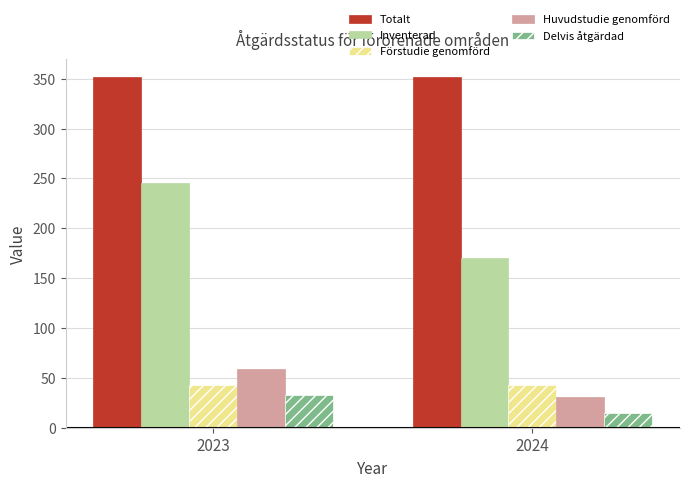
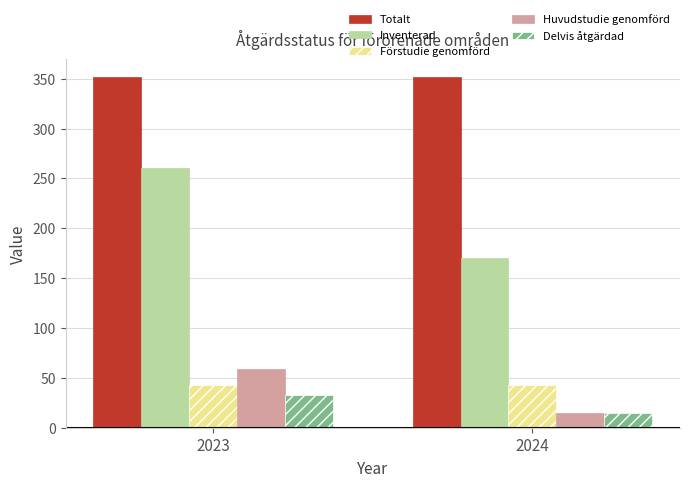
  {
    "Totalt": {
      "2023": 350,
      "2024": 350
    },
    "Inventerad": {
-     "2023": 250,
+     "2023": 260,
      "2024": 170
    },
    "Förstudie genomförd": {
      "2023": 40,
      "2024": 40
    },
    "Huvudstudie genomförd": {
      "2023": 60,
-     "2024": 30
+     "2024": 20
    },
    "Delvis åtgärdad": {
      "2023": 30,
      "2024": 20
    }
  }
